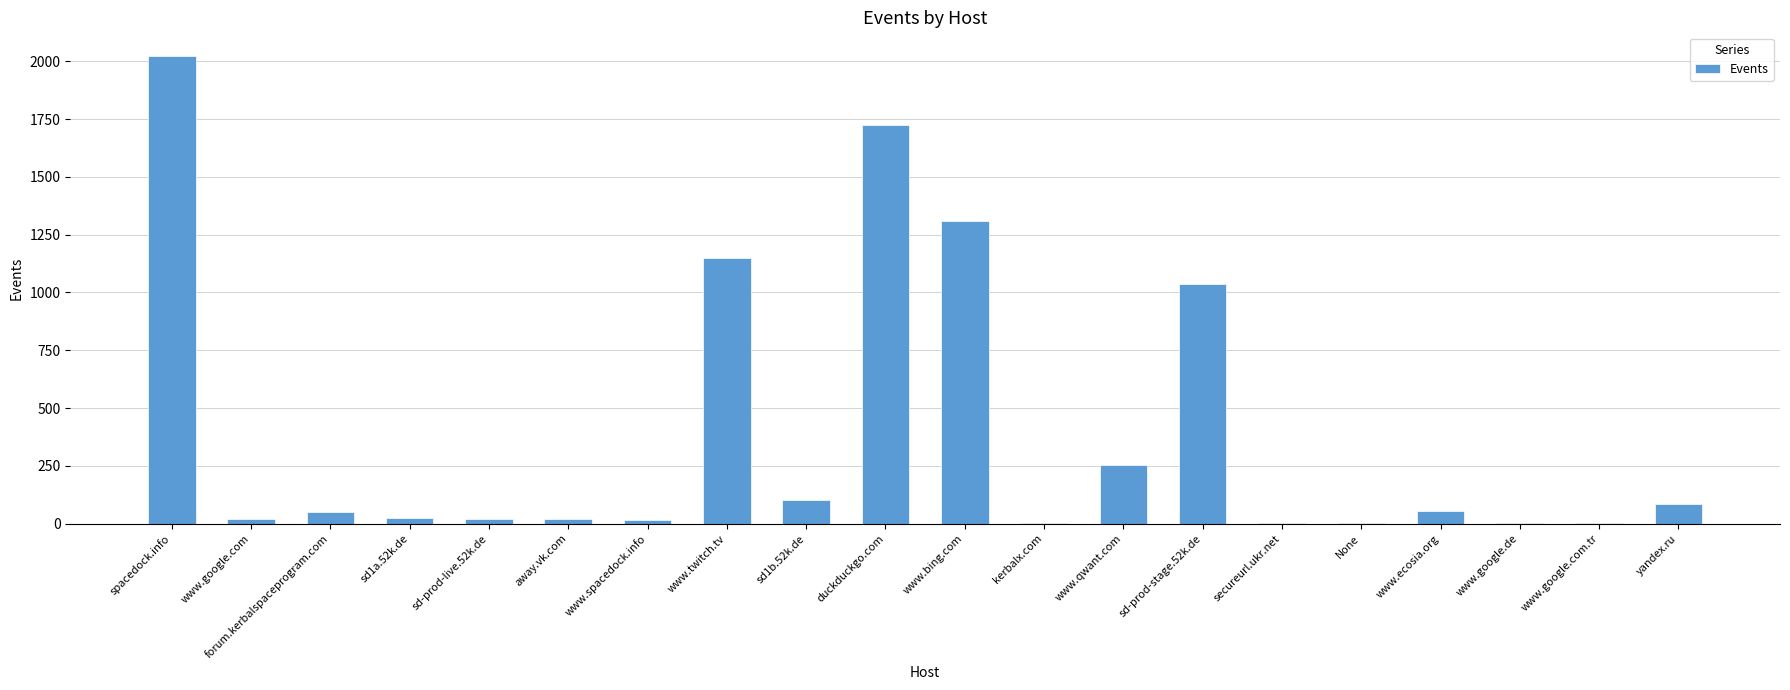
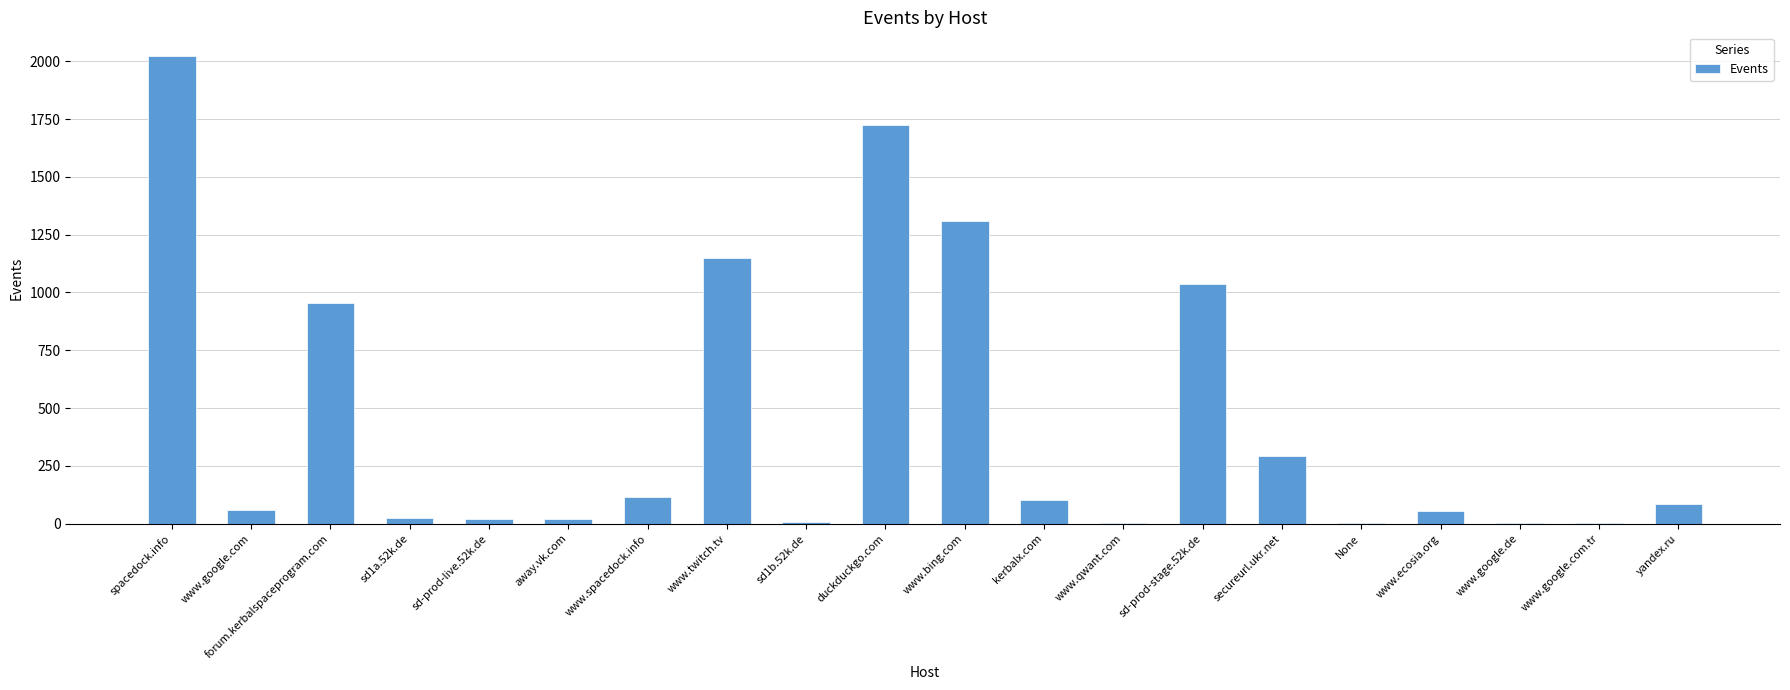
  {
    "spacedock.info": 2020,
-   "www.google.com": 20,
-   "forum.kerbalspaceprogram.com": 50,
+   "www.google.com": 60,
+   "forum.kerbalspaceprogram.com": 950,
    "sd1a.52k.de": 20,
    "sd-prod-live.52k.de": 20,
    "away.vk.com": 20,
-   "www.spacedock.info": 10,
+   "www.spacedock.info": 120,
    "www.twitch.tv": 1150,
-   "sd1b.52k.de": 100,
+   "sd1b.52k.de": 10,
    "duckduckgo.com": 1730,
    "www.bing.com": 1310,
-   "kerbalx.com": 0,
-   "www.qwant.com": 260,
+   "kerbalx.com": 100,
+   "www.qwant.com": 0,
    "sd-prod-stage.52k.de": 1040,
-   "secureurl.ukr.net": 0,
+   "secureurl.ukr.net": 290,
    "www.ecosia.org": 60,
    "yandex.ru": 80
  }
